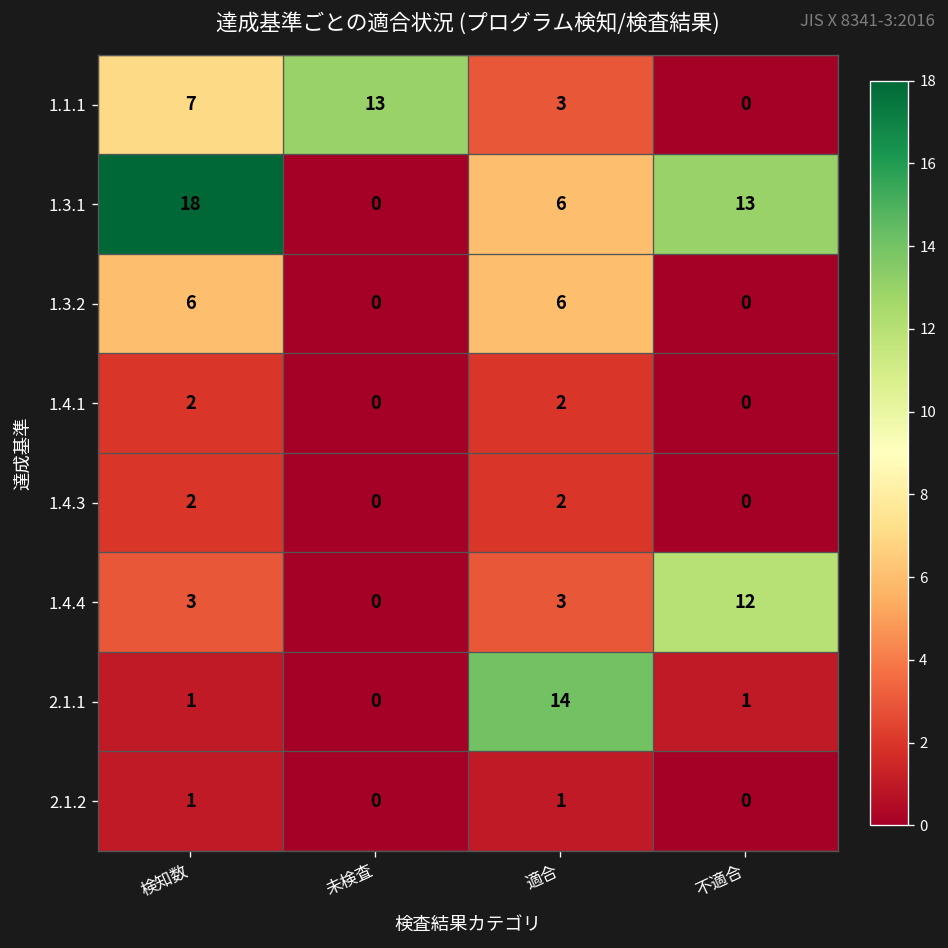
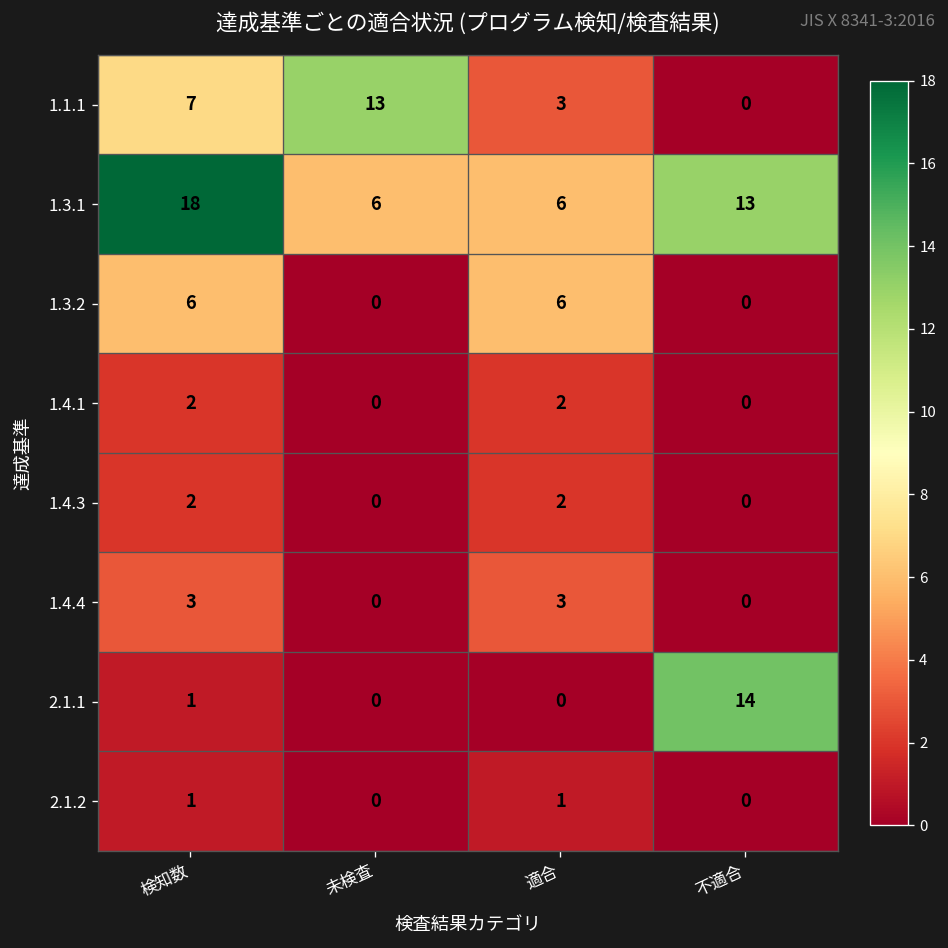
  {
    "1.1.1": {
      "検知数": 7,
      "未検査": 13,
      "適合": 3,
      "不適合": 0
    },
    "1.3.1": {
      "検知数": 18,
-     "未検査": 0,
+     "未検査": 6,
      "適合": 6,
      "不適合": 13
    },
    "1.3.2": {
      "検知数": 6,
      "未検査": 0,
      "適合": 6,
      "不適合": 0
    },
    "1.4.1": {
      "検知数": 2,
      "未検査": 0,
      "適合": 2,
      "不適合": 0
    },
    "1.4.3": {
      "検知数": 2,
      "未検査": 0,
      "適合": 2,
      "不適合": 0
    },
    "1.4.4": {
      "検知数": 3,
      "未検査": 0,
      "適合": 3,
-     "不適合": 12
+     "不適合": 0
    },
    "2.1.1": {
      "検知数": 1,
      "未検査": 0,
-     "適合": 14,
-     "不適合": 1
+     "適合": 0,
+     "不適合": 14
    },
    "2.1.2": {
      "検知数": 1,
      "未検査": 0,
      "適合": 1,
      "不適合": 0
    }
  }
